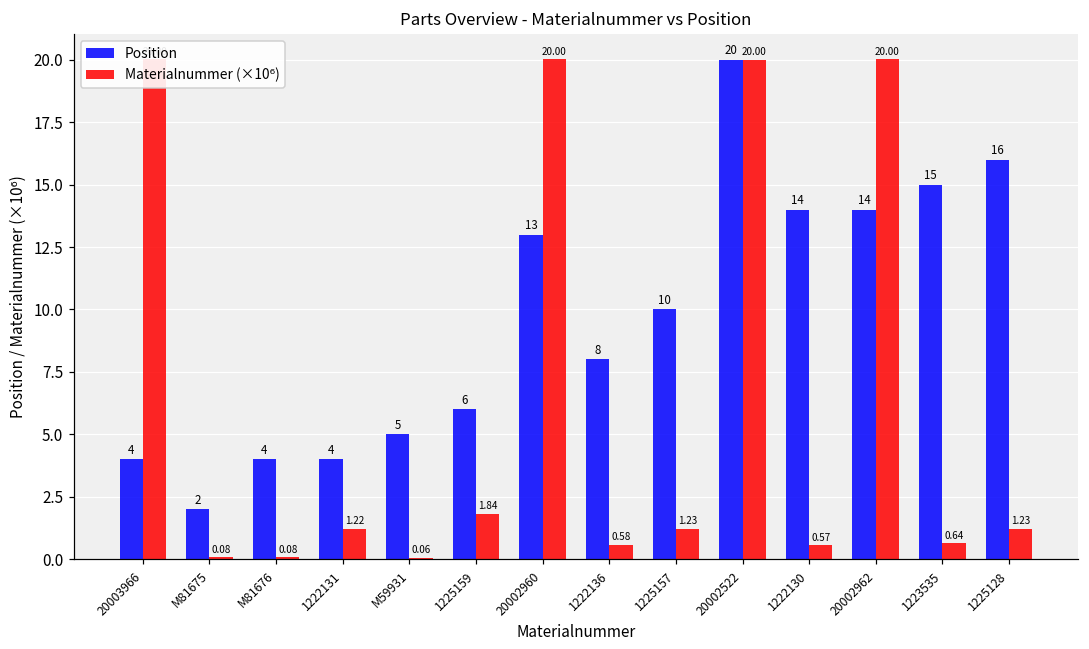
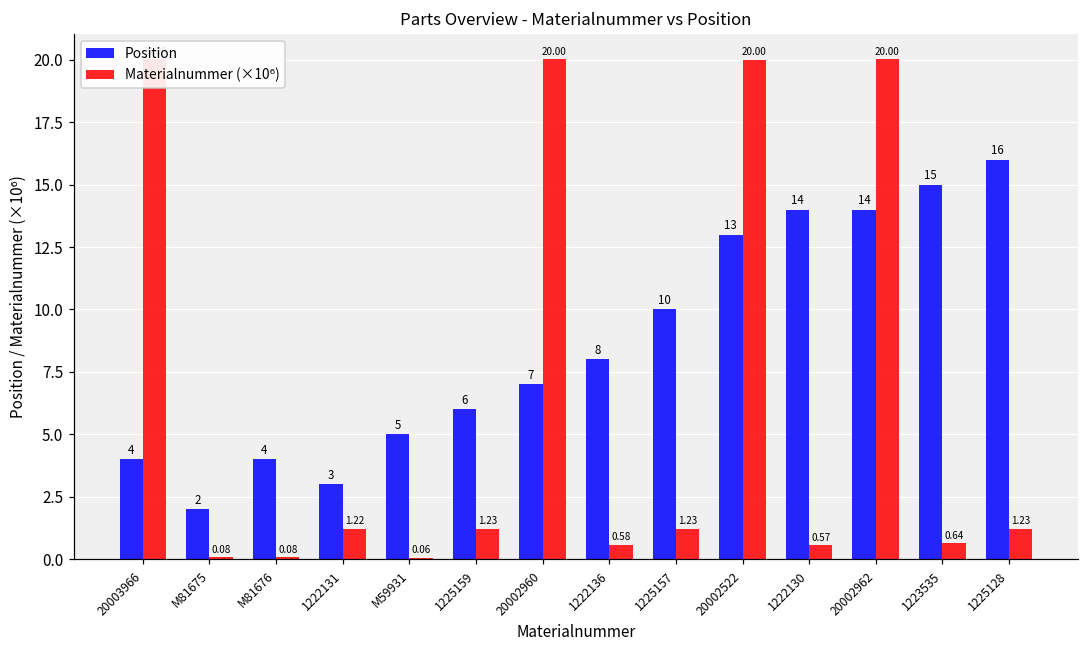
  {
    "Position": {
      "20003966": 4,
      "M81675": 2,
      "M81676": 4,
-     "1222131": 4,
+     "1222131": 3,
      "M59931": 5,
      "1225159": 6,
-     "20002960": 13,
+     "20002960": 7,
      "1222136": 8,
      "1225157": 10,
-     "20002522": 20,
+     "20002522": 13,
      "1222130": 14,
      "20002962": 14,
      "1223535": 15,
      "1225128": 16
    },
    "Materialnummer (×10⁶)": {
      "M81675": 0.08,
      "M81676": 0.08,
      "1222131": 1.22,
      "M59931": 0.06,
-     "1225159": 1.84,
+     "1225159": 1.23,
      "20002960": 20.00,
      "1222136": 0.58,
      "1225157": 1.23,
      "20002522": 20.00,
      "1222130": 0.57,
      "20002962": 20.00,
      "1223535": 0.64,
      "1225128": 1.23
    }
  }
